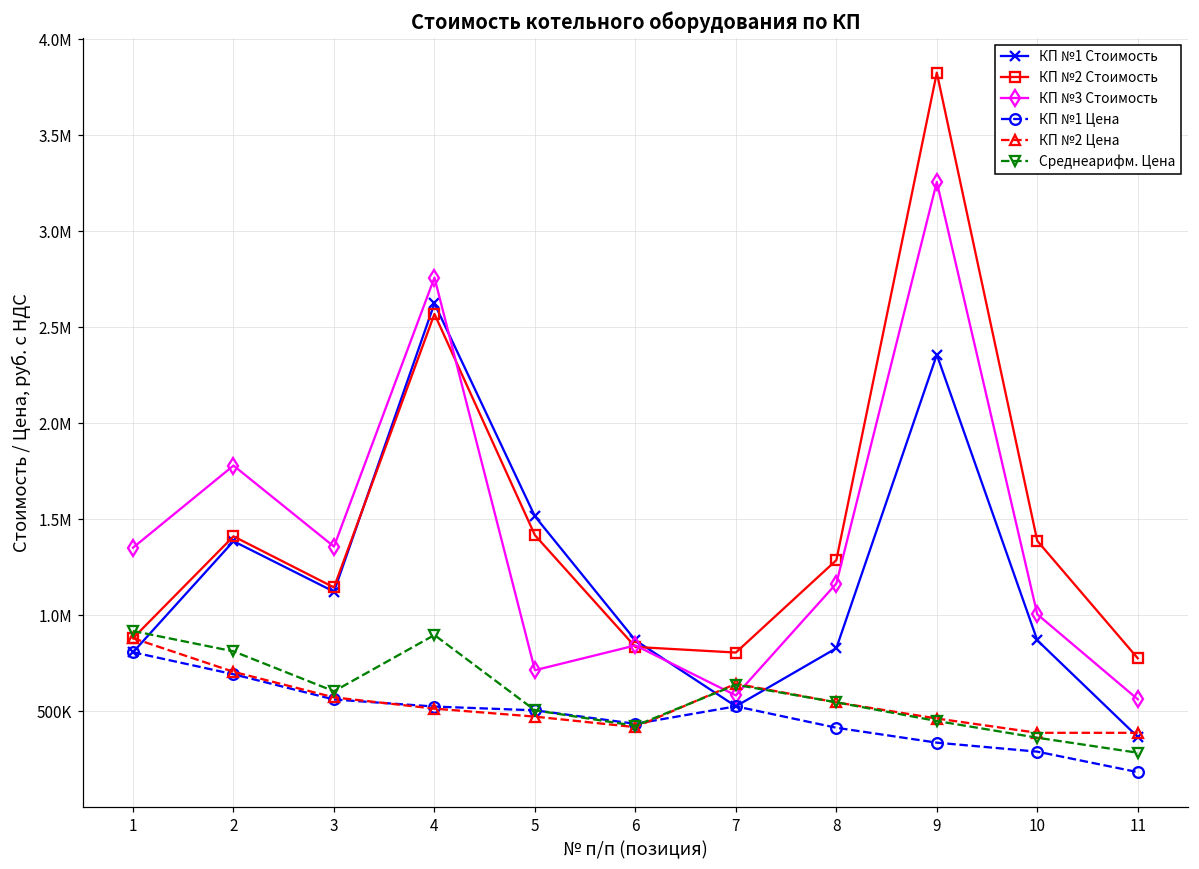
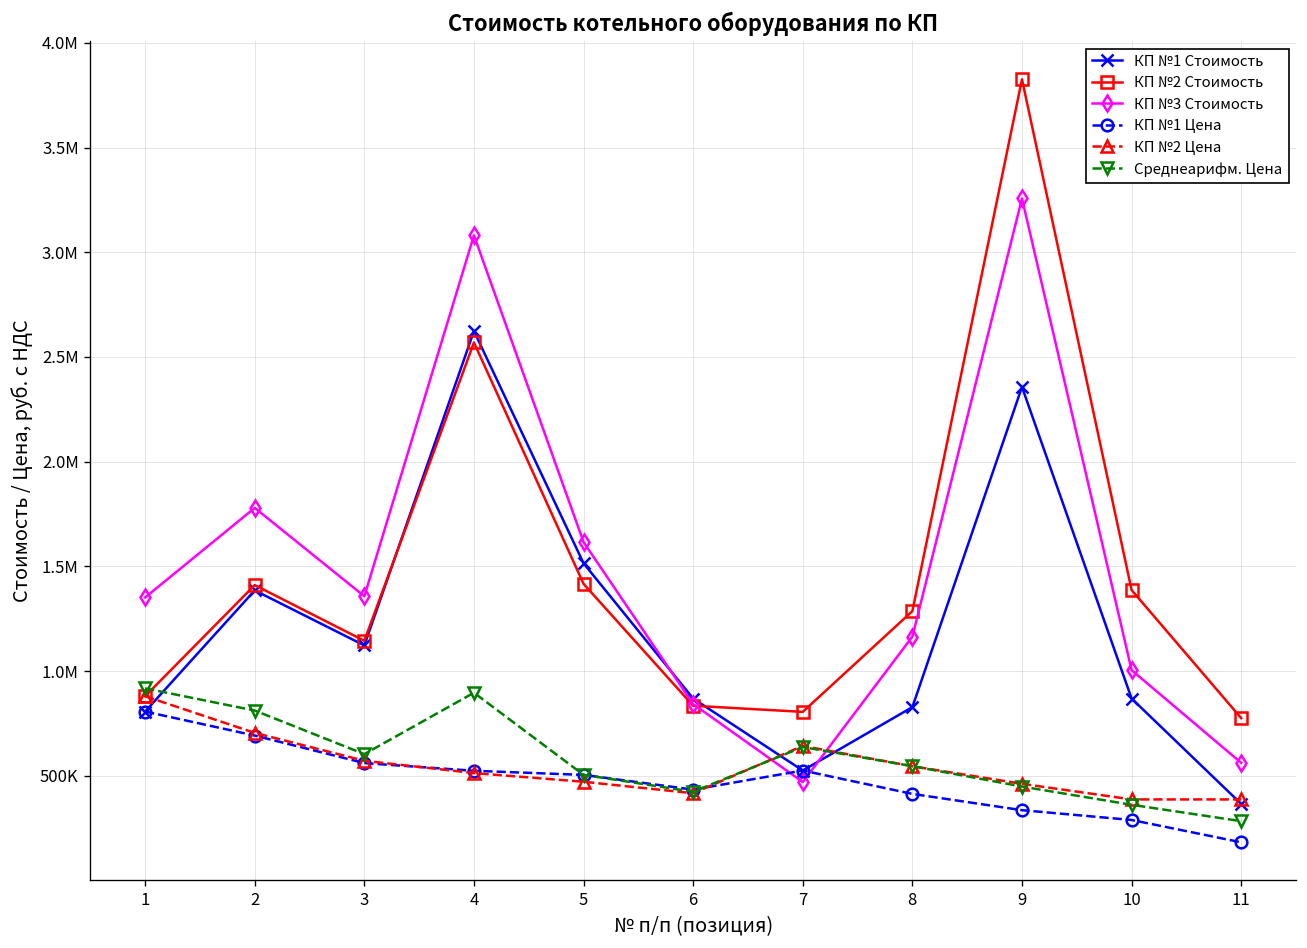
  {
    "КП №3 Стоимость": {
      "1": 1350000,
      "2": 1780000,
      "3": 1360000,
-     "4": 2760000,
-     "5": 710000,
-     "7": 580000,
+     "4": 3080000,
+     "5": 1620000,
+     "7": 470000,
      "8": 1170000,
      "9": 3260000,
      "10": 1010000,
      "11": 560000
    },
    "Среднеарифм. Цена": {
      "1": 920000,
      "2": 810000,
      "3": 600000,
      "4": 900000,
      "10": 360000,
      "11": 280000
    }
  }
